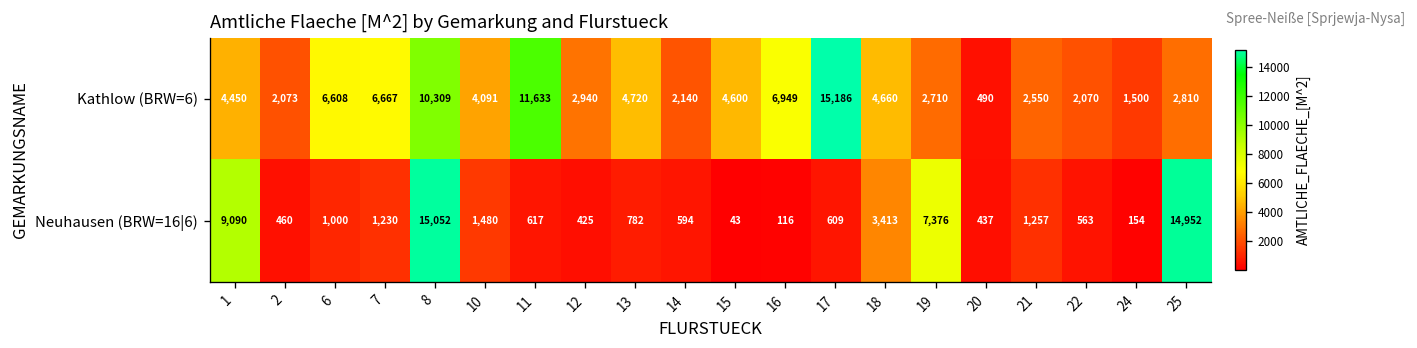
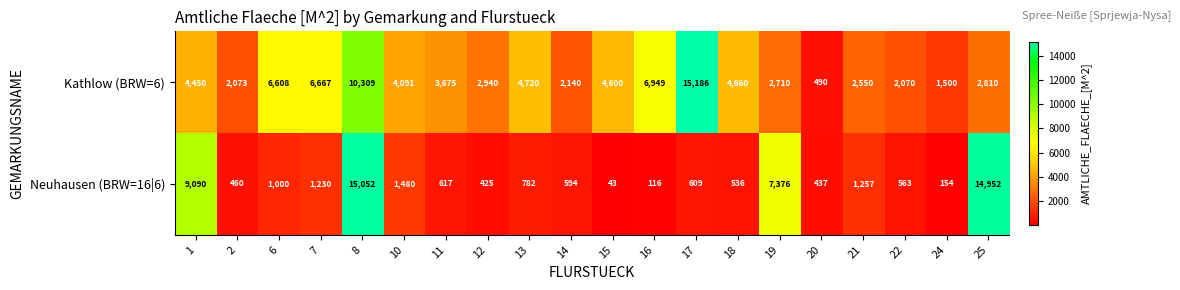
  {
    "Kathlow (BRW=6)": {
      "1": "4,450",
      "2": "2,073",
      "6": "6,608",
      "7": "6,667",
      "8": "10,309",
      "10": "4,091",
-     "11": "11,633",
+     "11": "3,675",
      "12": "2,940",
      "13": "4,720",
      "14": "2,140",
      "15": "4,600",
      "16": "6,949",
      "17": "15,186",
      "18": "4,660",
      "19": "2,710",
      "20": "490",
      "21": "2,550",
      "22": "2,070",
      "24": "1,500",
      "25": "2,810"
    },
    "Neuhausen (BRW=16|6)": {
      "1": "9,090",
      "2": "460",
      "6": "1,000",
      "7": "1,230",
      "8": "15,052",
      "10": "1,480",
      "11": "617",
      "12": "425",
      "13": "782",
      "14": "594",
      "15": "43",
      "16": "116",
      "17": "609",
-     "18": "3,413",
+     "18": "536",
      "19": "7,376",
      "20": "437",
      "21": "1,257",
      "22": "563",
      "24": "154",
      "25": "14,952"
    }
  }
